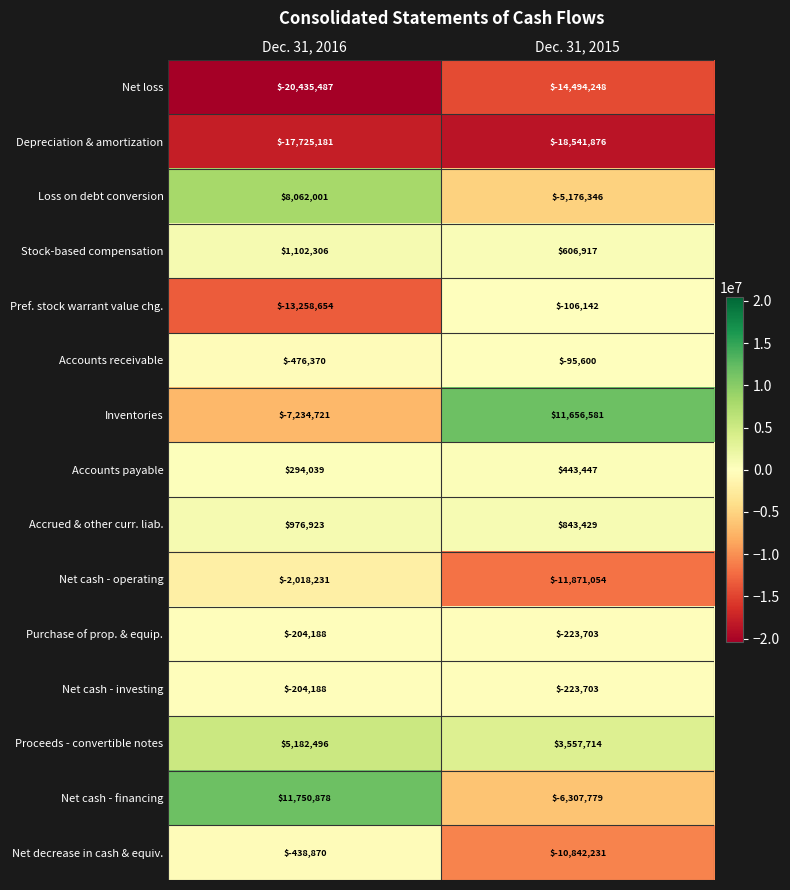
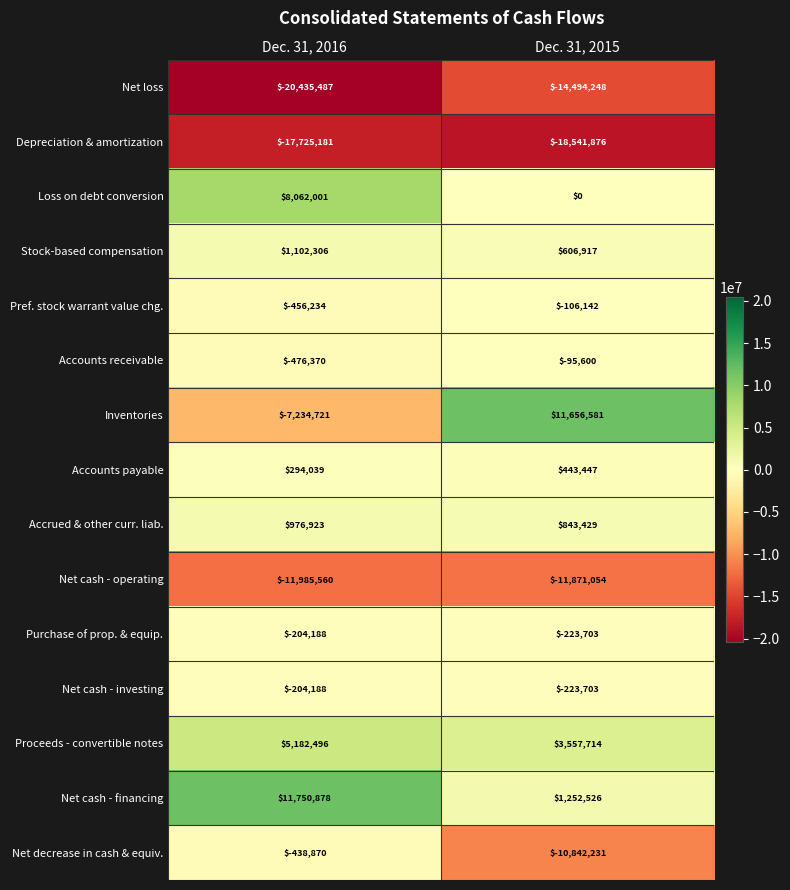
  {
    "Net loss": {
      "Dec. 31, 2016": "$-20,435,487",
      "Dec. 31, 2015": "$-14,494,248"
    },
    "Depreciation & amortization": {
      "Dec. 31, 2016": "$-17,725,181",
      "Dec. 31, 2015": "$-18,541,876"
    },
    "Loss on debt conversion": {
      "Dec. 31, 2016": "$8,062,001",
-     "Dec. 31, 2015": "$-5,176,346"
+     "Dec. 31, 2015": "$0"
    },
    "Stock-based compensation": {
      "Dec. 31, 2016": "$1,102,306",
      "Dec. 31, 2015": "$606,917"
    },
    "Pref. stock warrant value chg.": {
-     "Dec. 31, 2016": "$-13,258,654",
+     "Dec. 31, 2016": "$-456,234",
      "Dec. 31, 2015": "$-106,142"
    },
    "Accounts receivable": {
      "Dec. 31, 2016": "$-476,370",
      "Dec. 31, 2015": "$-95,600"
    },
    "Inventories": {
      "Dec. 31, 2016": "$-7,234,721",
      "Dec. 31, 2015": "$11,656,581"
    },
    "Accounts payable": {
      "Dec. 31, 2016": "$294,039",
      "Dec. 31, 2015": "$443,447"
    },
    "Accrued & other curr. liab.": {
      "Dec. 31, 2016": "$976,923",
      "Dec. 31, 2015": "$843,429"
    },
    "Net cash - operating": {
-     "Dec. 31, 2016": "$-2,018,231",
+     "Dec. 31, 2016": "$-11,985,560",
      "Dec. 31, 2015": "$-11,871,054"
    },
    "Purchase of prop. & equip.": {
      "Dec. 31, 2016": "$-204,188",
      "Dec. 31, 2015": "$-223,703"
    },
    "Net cash - investing": {
      "Dec. 31, 2016": "$-204,188",
      "Dec. 31, 2015": "$-223,703"
    },
    "Proceeds - convertible notes": {
      "Dec. 31, 2016": "$5,182,496",
      "Dec. 31, 2015": "$3,557,714"
    },
    "Net cash - financing": {
      "Dec. 31, 2016": "$11,750,878",
-     "Dec. 31, 2015": "$-6,307,779"
+     "Dec. 31, 2015": "$1,252,526"
    },
    "Net decrease in cash & equiv.": {
      "Dec. 31, 2016": "$-438,870",
      "Dec. 31, 2015": "$-10,842,231"
    }
  }
